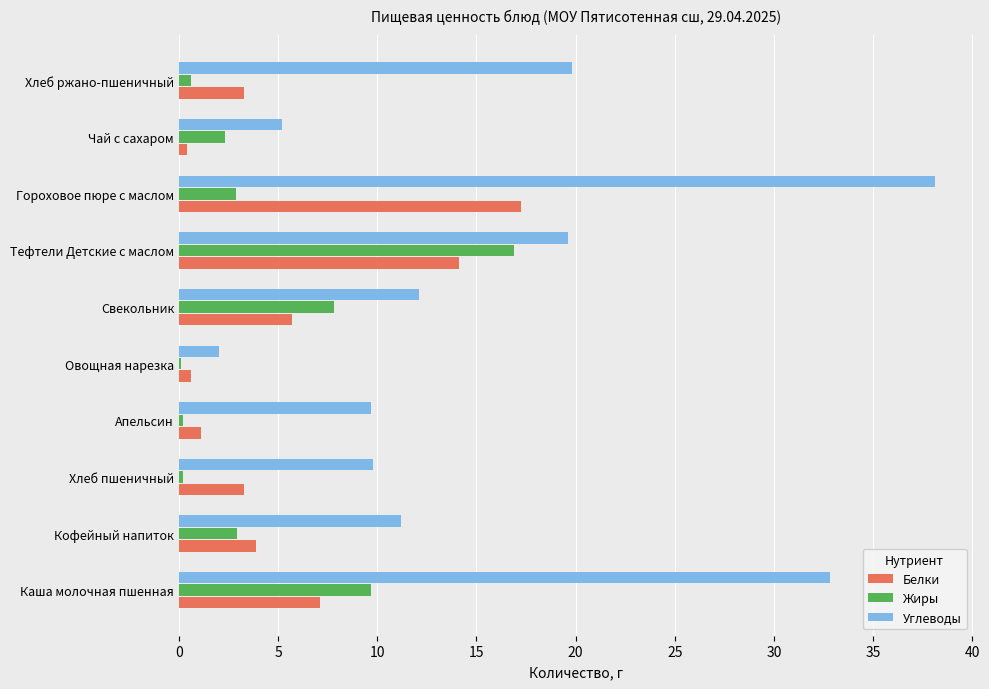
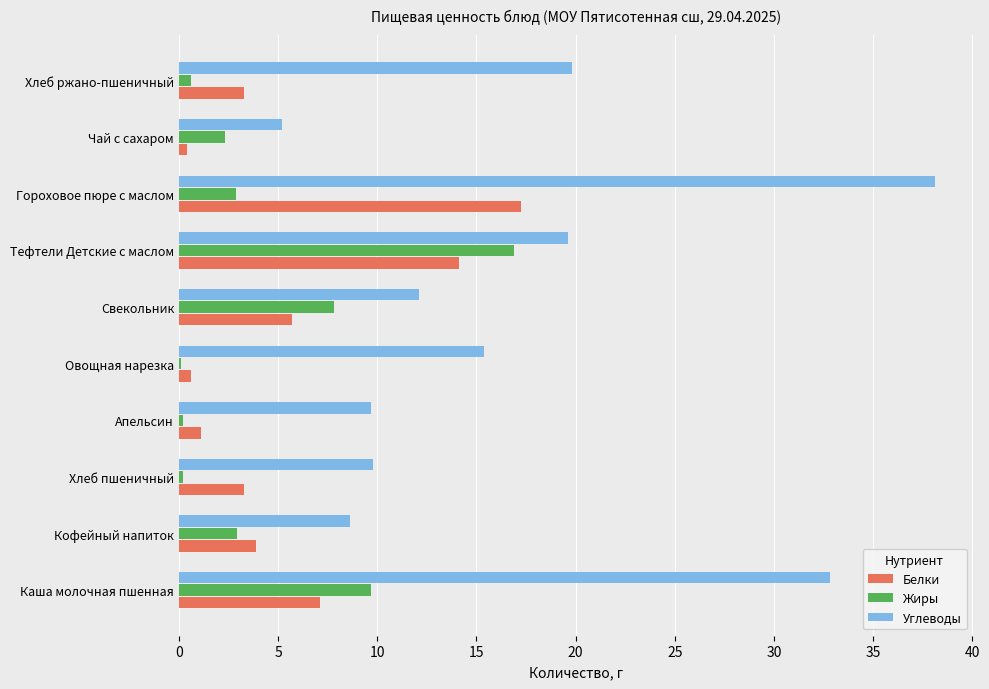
  {
    "Белки": {
      "Хлеб ржано-пшеничный": 3.3,
      "Чай с сахаром": 0.4,
      "Гороховое пюре с маслом": 17.3,
      "Тефтели Детские с маслом": 14.1,
      "Свекольник": 5.7,
      "Овощная нарезка": 0.6,
      "Апельсин": 1.1,
      "Хлеб пшеничный": 3.3,
      "Кофейный напиток": 3.9,
      "Каша молочная пшенная": 7.1
    },
    "Жиры": {
      "Хлеб ржано-пшеничный": 0.6,
      "Чай с сахаром": 2.3,
      "Гороховое пюре с маслом": 2.9,
      "Тефтели Детские с маслом": 16.9,
      "Свекольник": 7.8,
      "Апельсин": 0.2,
      "Хлеб пшеничный": 0.2,
      "Кофейный напиток": 2.9,
      "Каша молочная пшенная": 9.7
    },
    "Углеводы": {
      "Хлеб ржано-пшеничный": 19.8,
      "Чай с сахаром": 5.2,
      "Гороховое пюре с маслом": 38.1,
      "Тефтели Детские с маслом": 19.6,
      "Свекольник": 12.1,
-     "Овощная нарезка": 2.0,
+     "Овощная нарезка": 15.4,
      "Апельсин": 9.7,
      "Хлеб пшеничный": 9.8,
-     "Кофейный напиток": 11.2,
+     "Кофейный напиток": 8.6,
      "Каша молочная пшенная": 32.8
    }
  }
